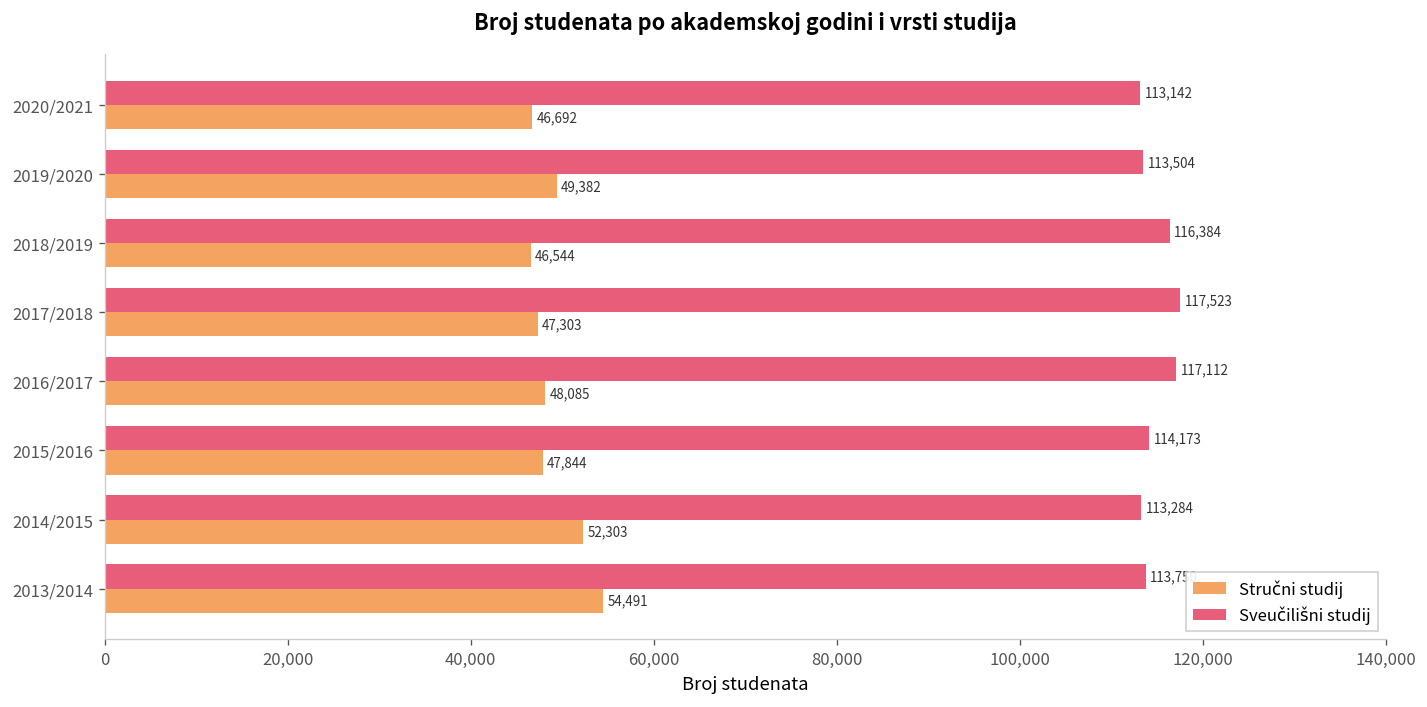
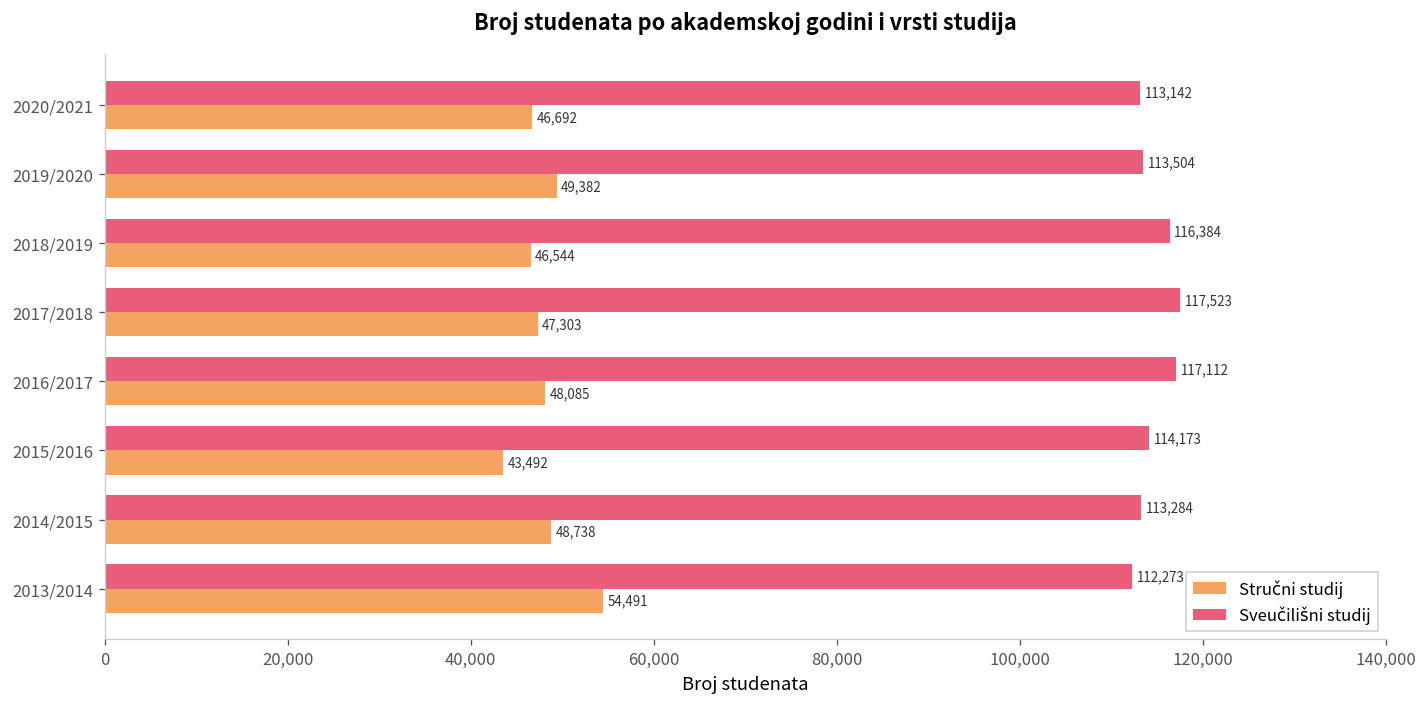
  {
    "Stručni studij": {
      "2020/2021": "46,692",
      "2019/2020": "49,382",
      "2018/2019": "46,544",
      "2017/2018": "47,303",
      "2016/2017": "48,085",
-     "2015/2016": "47,844",
-     "2014/2015": "52,303",
+     "2015/2016": "43,492",
+     "2014/2015": "48,738",
      "2013/2014": "54,491"
    },
    "Sveučilišni studij": {
-     "2013/2014": "114,000"
+     "2013/2014": "112,000"
    }
  }
